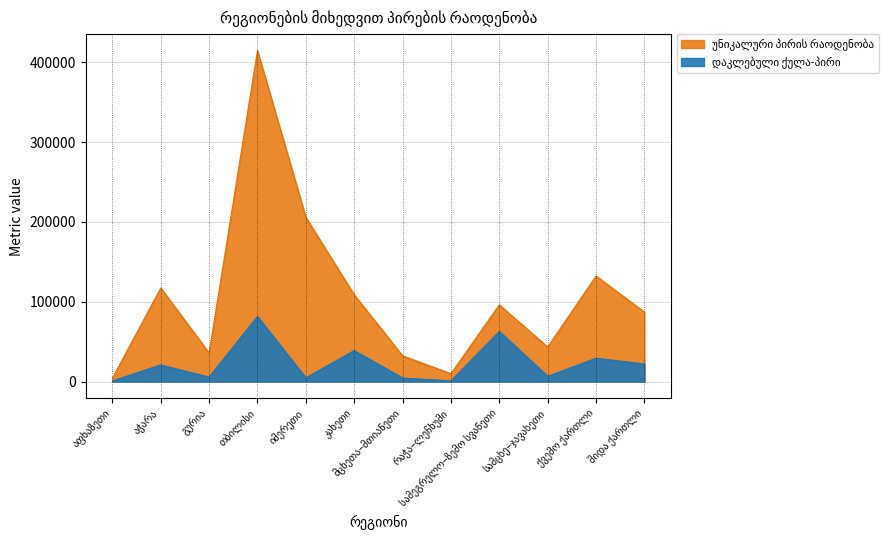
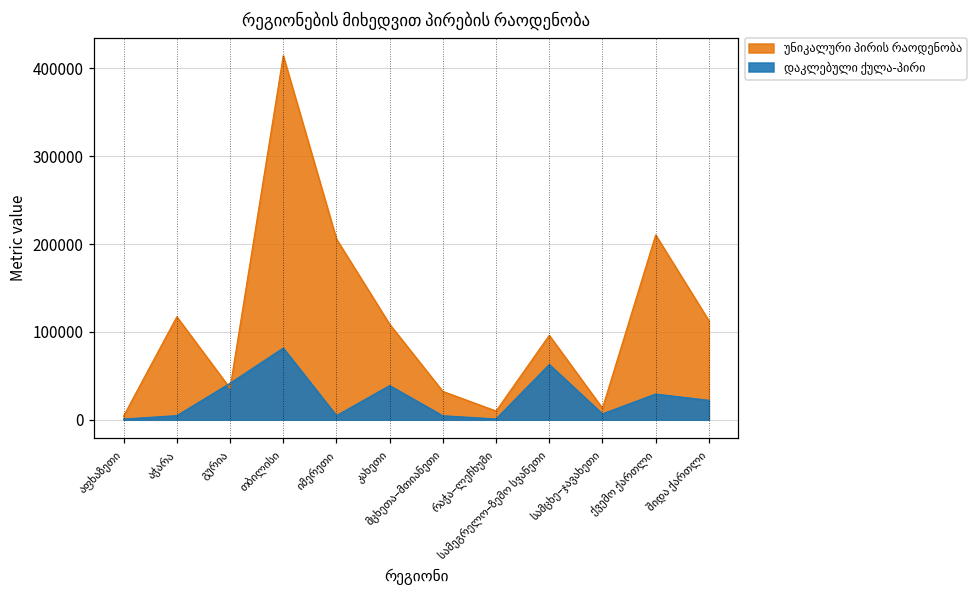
  {
    "უნიკალური პირის რაოდენობა": {
      "აფხაზეთი": 0,
      "აჭარა": 120000,
      "გურია": 40000,
      "თბილისი": 410000,
      "იმერეთი": 210000,
      "კახეთი": 110000,
      "მცხეთა–მთიანეთი": 30000,
      "რაჭა–ლეჩხუმი": 10000,
      "სამეგრელო–ზემო სვანეთი": 100000,
-     "სამცხე–ჯავახეთი": 40000,
-     "ქვემო ქართლი": 130000,
-     "შიდა ქართლი": 90000
+     "სამცხე–ჯავახეთი": 10000,
+     "ქვემო ქართლი": 210000,
+     "შიდა ქართლი": 110000
    },
    "დაკლებული ქულა-პირი": {
      "აფხაზეთი": 0,
-     "აჭარა": 20000,
-     "გურია": 10000,
+     "აჭარა": 0,
+     "გურია": 40000,
      "თბილისი": 80000,
      "იმერეთი": 0,
      "კახეთი": 40000,
      "მცხეთა–მთიანეთი": 0,
      "რაჭა–ლეჩხუმი": 0,
      "სამეგრელო–ზემო სვანეთი": 60000,
      "სამცხე–ჯავახეთი": 10000,
      "ქვემო ქართლი": 30000,
      "შიდა ქართლი": 20000
    }
  }
